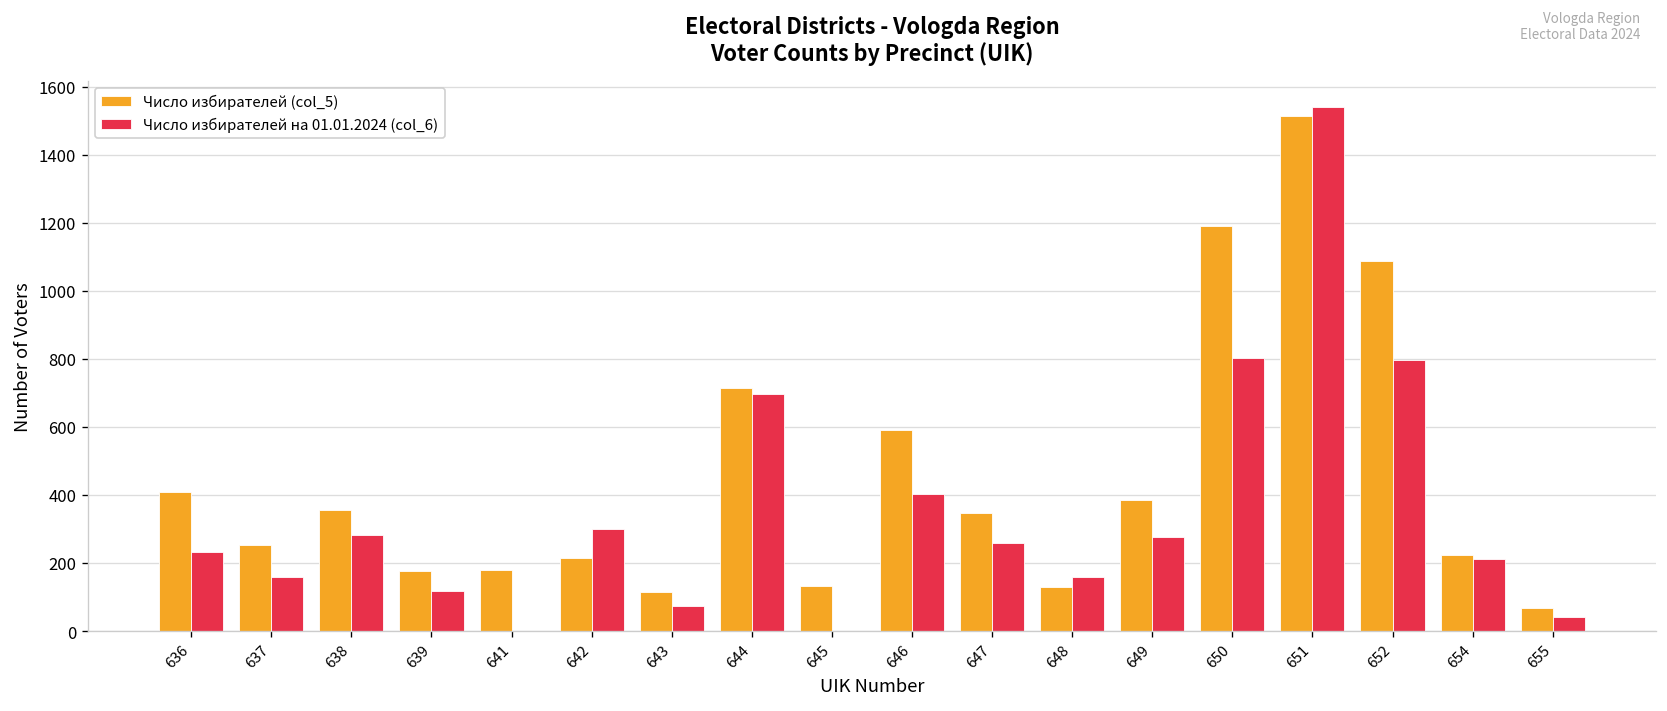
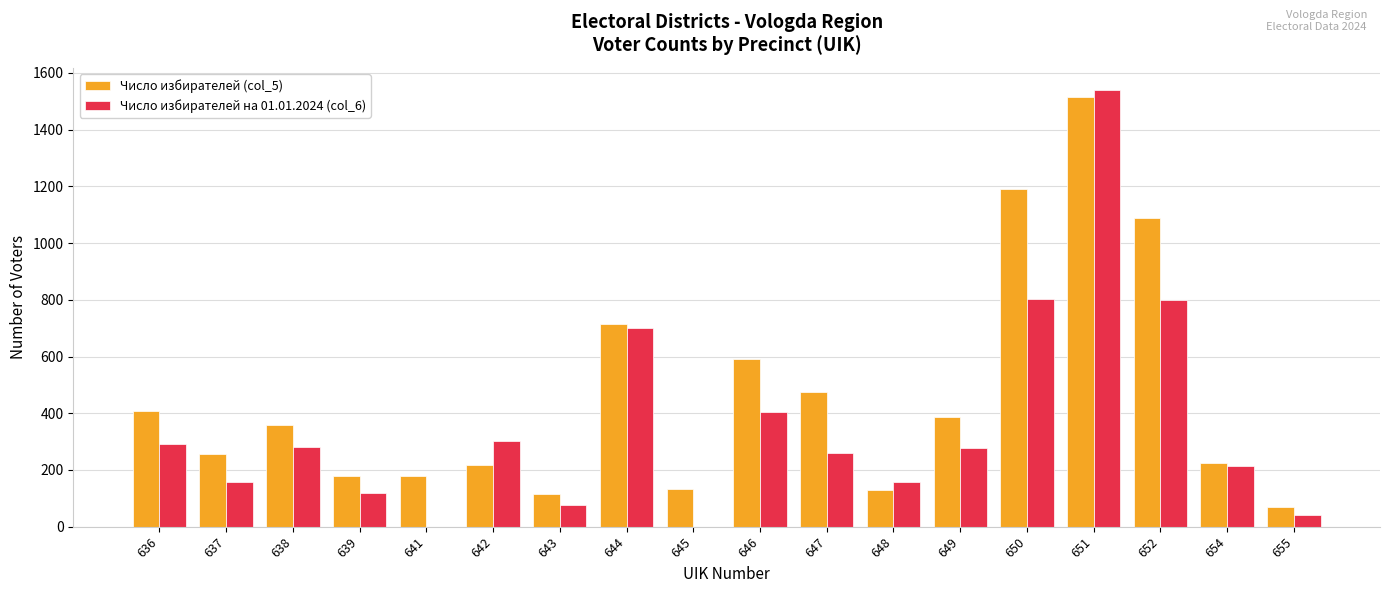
  {
    "Число избирателей (col_5)": {
      "636": 410,
      "637": 260,
      "638": 360,
      "639": 180,
      "641": 180,
      "642": 220,
      "643": 120,
      "644": 720,
      "645": 130,
      "646": 590,
-     "647": 350,
+     "647": 470,
      "648": 130,
      "649": 390,
      "650": 1190,
      "651": 1520,
      "652": 1090,
      "654": 230,
      "655": 70
    },
    "Число избирателей на 01.01.2024 (col_6)": {
-     "636": 230,
+     "636": 290,
      "637": 160,
      "638": 280,
      "639": 120,
      "641": 0,
      "642": 300,
      "643": 80,
      "644": 700,
      "645": 0,
      "646": 410,
      "647": 260,
      "648": 160,
      "649": 280,
      "650": 800,
      "651": 1540,
      "652": 800,
      "654": 210,
      "655": 40
    }
  }
